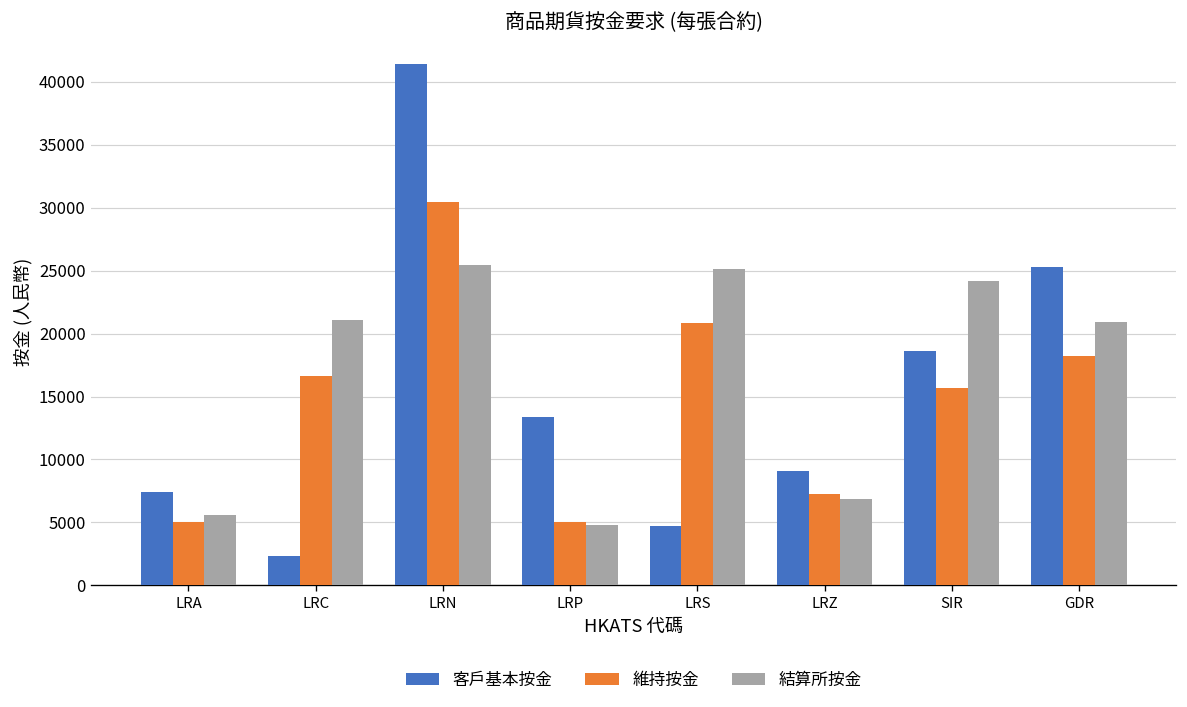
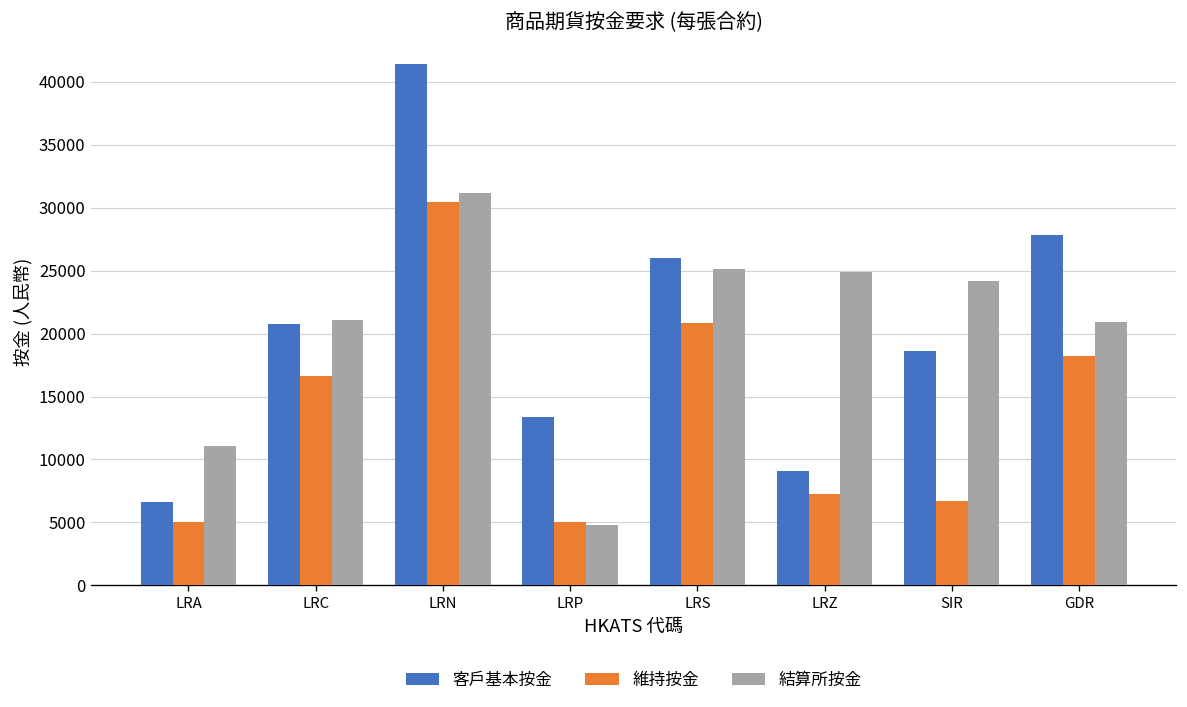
  {
    "客戶基本按金": {
-     "LRA": 7400,
-     "LRC": 2400,
+     "LRA": 6600,
+     "LRC": 20700,
      "LRN": 41400,
      "LRP": 13300,
-     "LRS": 4700,
+     "LRS": 26000,
      "LRZ": 9100,
      "SIR": 18600,
-     "GDR": 25300
+     "GDR": 27800
    },
    "維持按金": {
      "LRA": 5100,
      "LRC": 16600,
      "LRN": 30400,
      "LRP": 5100,
      "LRS": 20800,
      "LRZ": 7300,
-     "SIR": 15700,
+     "SIR": 6700,
      "GDR": 18300
    },
    "結算所按金": {
-     "LRA": 5600,
+     "LRA": 11100,
      "LRC": 21100,
-     "LRN": 25500,
+     "LRN": 31100,
      "LRP": 4800,
      "LRS": 25200,
-     "LRZ": 6900,
+     "LRZ": 24900,
      "SIR": 24200,
      "GDR": 20900
    }
  }
